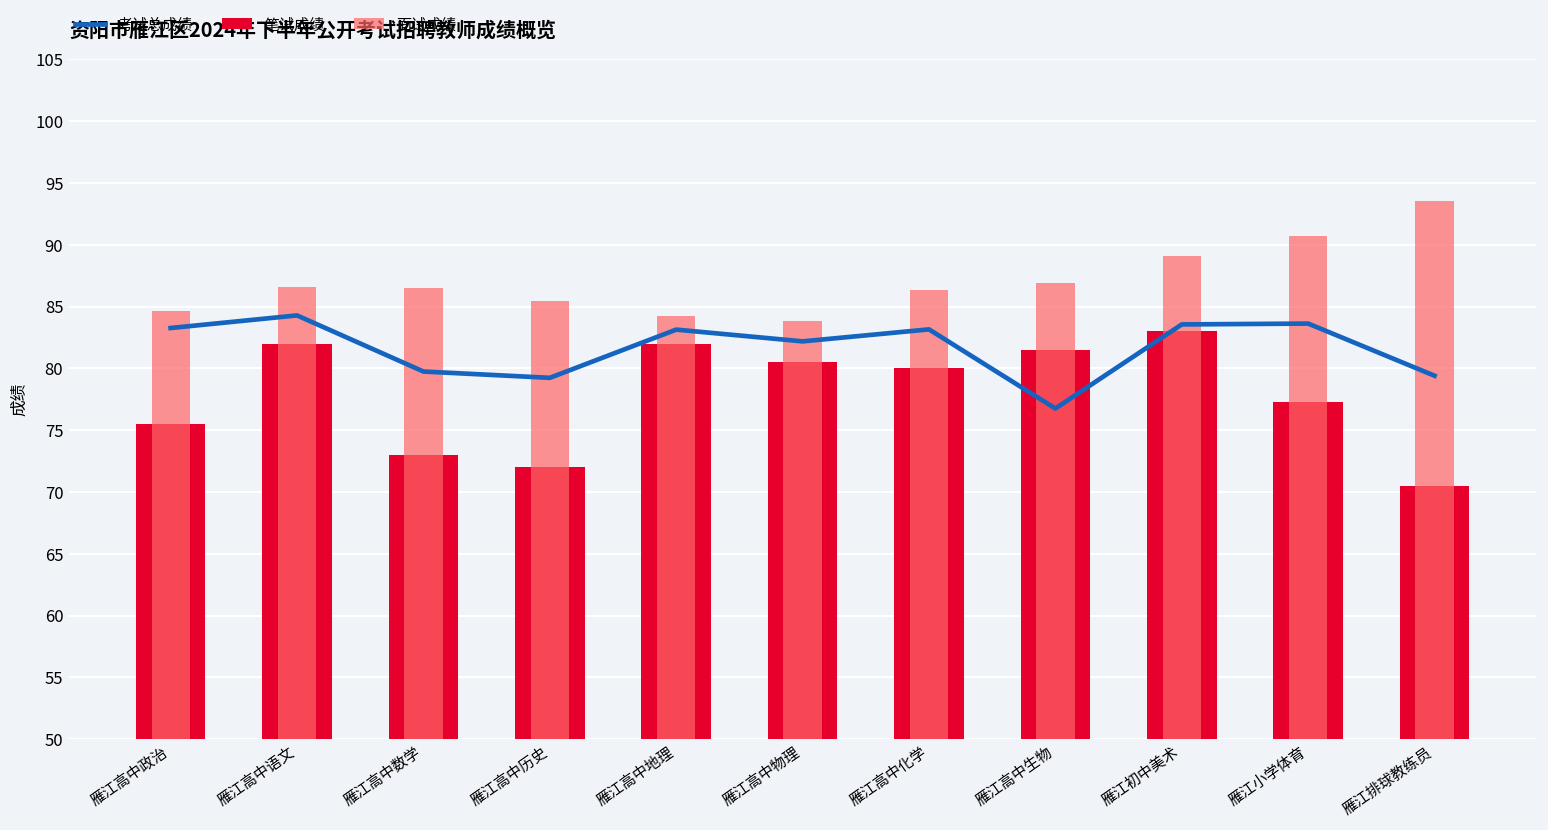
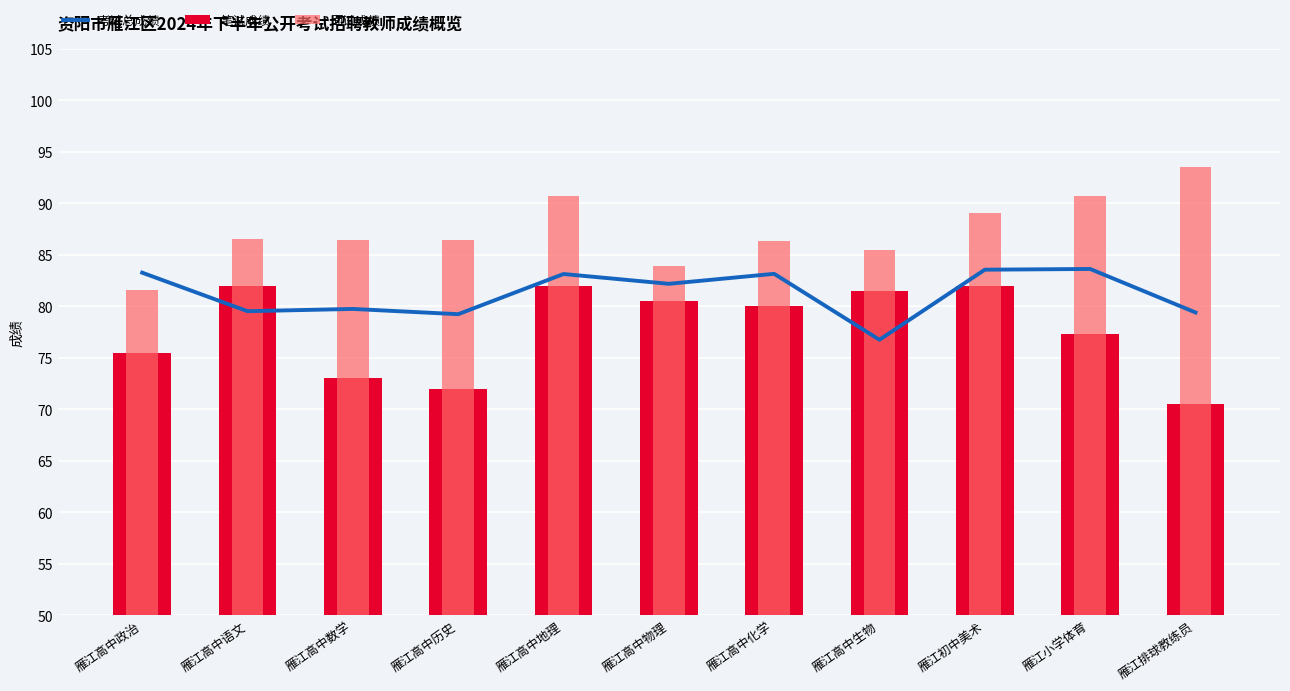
  {
    "考试总成绩": {
      "雁江高中政治": 83.3,
-     "雁江高中语文": 84.3,
+     "雁江高中语文": 79.5,
      "雁江高中数学": 79.7,
      "雁江高中历史": 79.2,
      "雁江高中地理": 83.1,
      "雁江高中物理": 82.2,
      "雁江高中化学": 83.2,
      "雁江高中生物": 76.8,
      "雁江初中美术": 83.6,
      "雁江小学体育": 83.6,
      "雁江排球教练员": 79.4
    },
    "笔试成绩": {
-     "雁江初中美术": 83
+     "雁江初中美术": 82
    },
    "面试成绩": {
-     "雁江高中政治": 84.6,
+     "雁江高中政治": 81.6,
      "雁江高中语文": 86.6,
      "雁江高中数学": 86.5,
-     "雁江高中历史": 85.5,
-     "雁江高中地理": 84.3,
+     "雁江高中历史": 86.5,
+     "雁江高中地理": 90.7,
      "雁江高中物理": 83.9,
      "雁江高中化学": 86.3,
-     "雁江高中生物": 86.9,
+     "雁江高中生物": 85.5,
      "雁江初中美术": 89.1,
      "雁江小学体育": 90.7,
      "雁江排球教练员": 93.5
    }
  }
